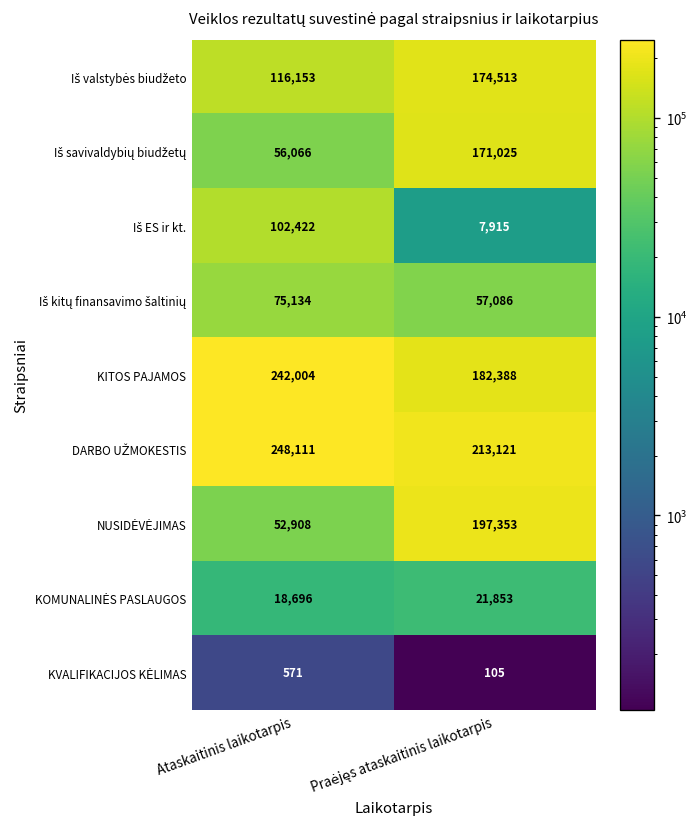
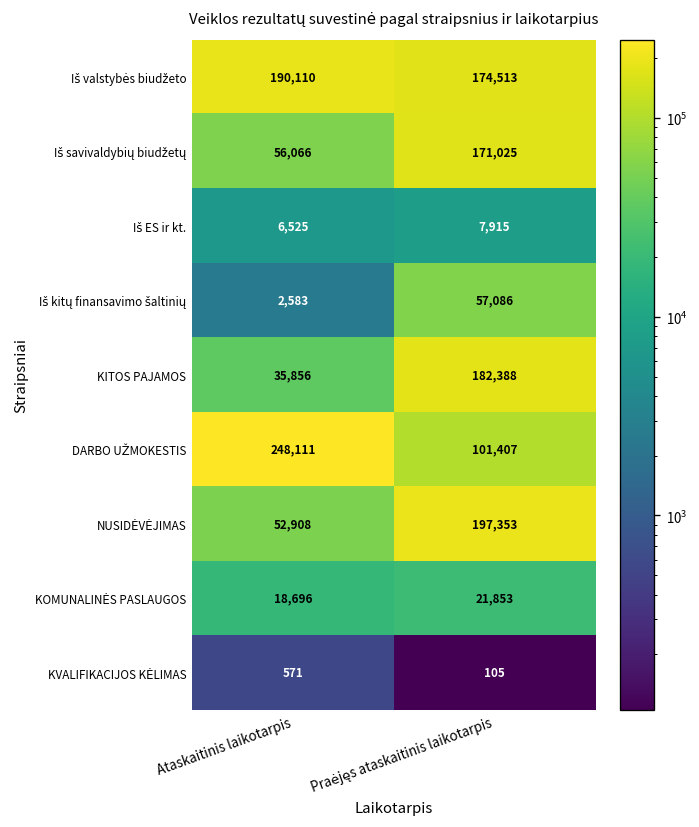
  {
    "Iš valstybės biudžeto": {
-     "Ataskaitinis laikotarpis": "116,153",
+     "Ataskaitinis laikotarpis": "190,110",
      "Praėjęs ataskaitinis laikotarpis": "174,513"
    },
    "Iš savivaldybių biudžetų": {
      "Ataskaitinis laikotarpis": "56,066",
      "Praėjęs ataskaitinis laikotarpis": "171,025"
    },
    "Iš ES ir kt.": {
-     "Ataskaitinis laikotarpis": "102,422",
+     "Ataskaitinis laikotarpis": "6,525",
      "Praėjęs ataskaitinis laikotarpis": "7,915"
    },
    "Iš kitų finansavimo šaltinių": {
-     "Ataskaitinis laikotarpis": "75,134",
+     "Ataskaitinis laikotarpis": "2,583",
      "Praėjęs ataskaitinis laikotarpis": "57,086"
    },
    "KITOS PAJAMOS": {
-     "Ataskaitinis laikotarpis": "242,004",
+     "Ataskaitinis laikotarpis": "35,856",
      "Praėjęs ataskaitinis laikotarpis": "182,388"
    },
    "DARBO UŽMOKESTIS": {
      "Ataskaitinis laikotarpis": "248,111",
-     "Praėjęs ataskaitinis laikotarpis": "213,121"
+     "Praėjęs ataskaitinis laikotarpis": "101,407"
    },
    "NUSIDĖVĖJIMAS": {
      "Ataskaitinis laikotarpis": "52,908",
      "Praėjęs ataskaitinis laikotarpis": "197,353"
    },
    "KOMUNALINĖS PASLAUGOS": {
      "Ataskaitinis laikotarpis": "18,696",
      "Praėjęs ataskaitinis laikotarpis": "21,853"
    },
    "KVALIFIKACIJOS KĖLIMAS": {
      "Ataskaitinis laikotarpis": "571",
      "Praėjęs ataskaitinis laikotarpis": "105"
    }
  }
